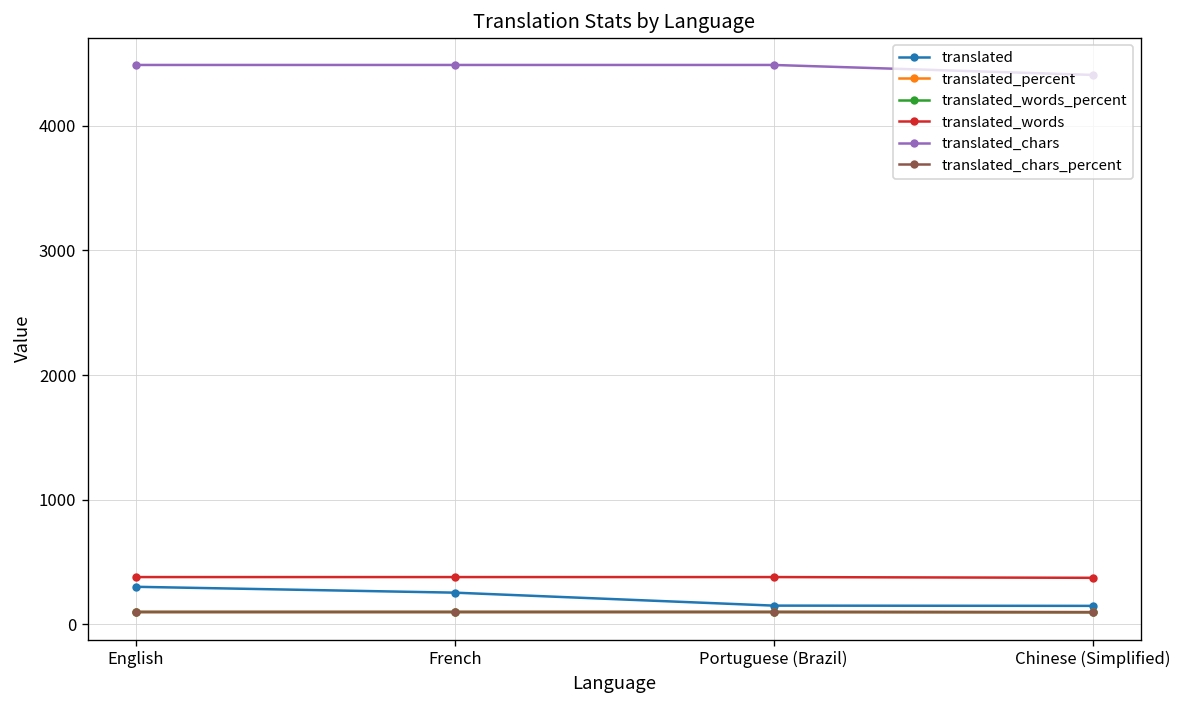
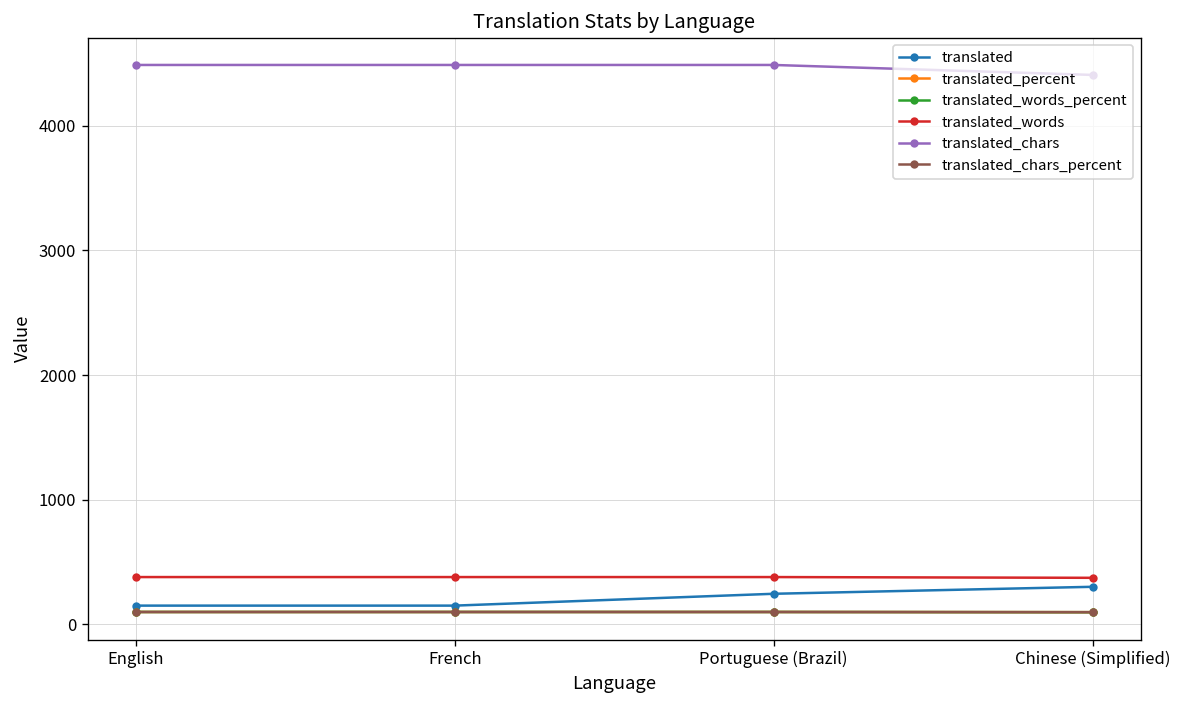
  {
    "translated": {
-     "English": 300,
-     "French": 260,
-     "Portuguese (Brazil)": 150,
-     "Chinese (Simplified)": 150
+     "English": 150,
+     "French": 150,
+     "Portuguese (Brazil)": 250,
+     "Chinese (Simplified)": 300
    },
    "translated_chars_percent": {
      "English": 100,
      "French": 100,
      "Portuguese (Brazil)": 100,
      "Chinese (Simplified)": 100
    },
    "translated_words": {
      "English": 380,
      "French": 380,
      "Portuguese (Brazil)": 380,
      "Chinese (Simplified)": 370
    },
    "translated_chars": {
      "English": 4490,
      "French": 4490,
      "Portuguese (Brazil)": 4490
    }
  }
